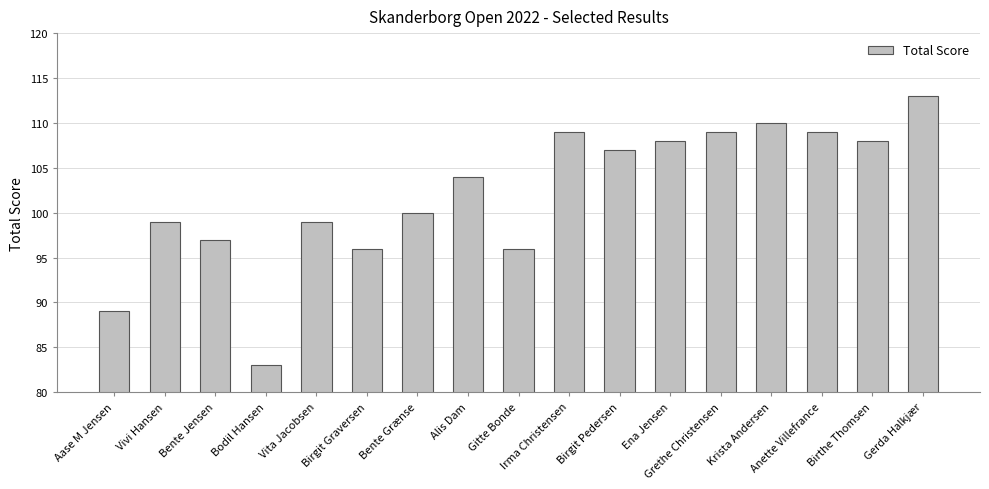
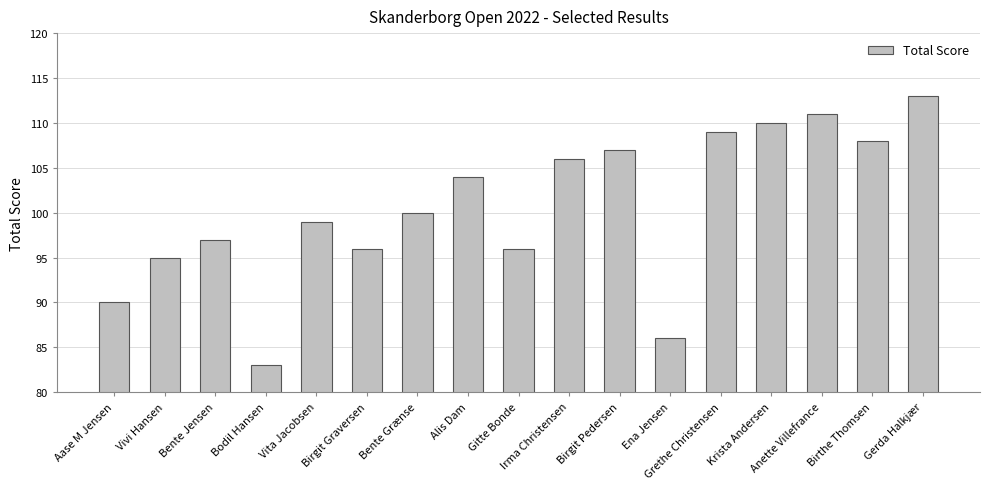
  {
-   "Aase M Jensen": 89,
-   "Vivi Hansen": 99,
+   "Aase M Jensen": 90,
+   "Vivi Hansen": 95,
    "Bente Jensen": 97,
    "Bodil Hansen": 83,
    "Vita Jacobsen": 99,
    "Birgit Graversen": 96,
    "Bente Grænse": 100,
    "Alis Dam": 104,
    "Gitte Bonde": 96,
-   "Irma Christensen": 109,
+   "Irma Christensen": 106,
    "Birgit Pedersen": 107,
-   "Ena Jensen": 108,
+   "Ena Jensen": 86,
    "Grethe Christensen": 109,
    "Krista Andersen": 110,
-   "Anette Villefrance": 109,
+   "Anette Villefrance": 111,
    "Birthe Thomsen": 108,
    "Gerda Halkjær": 113
  }
